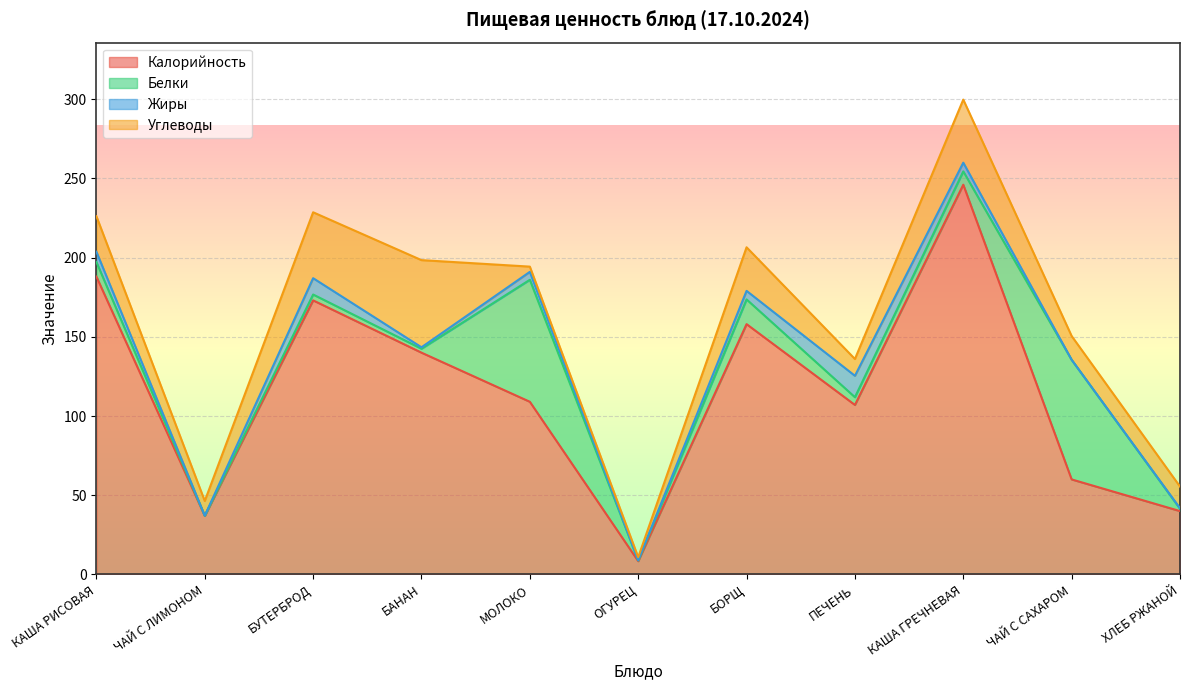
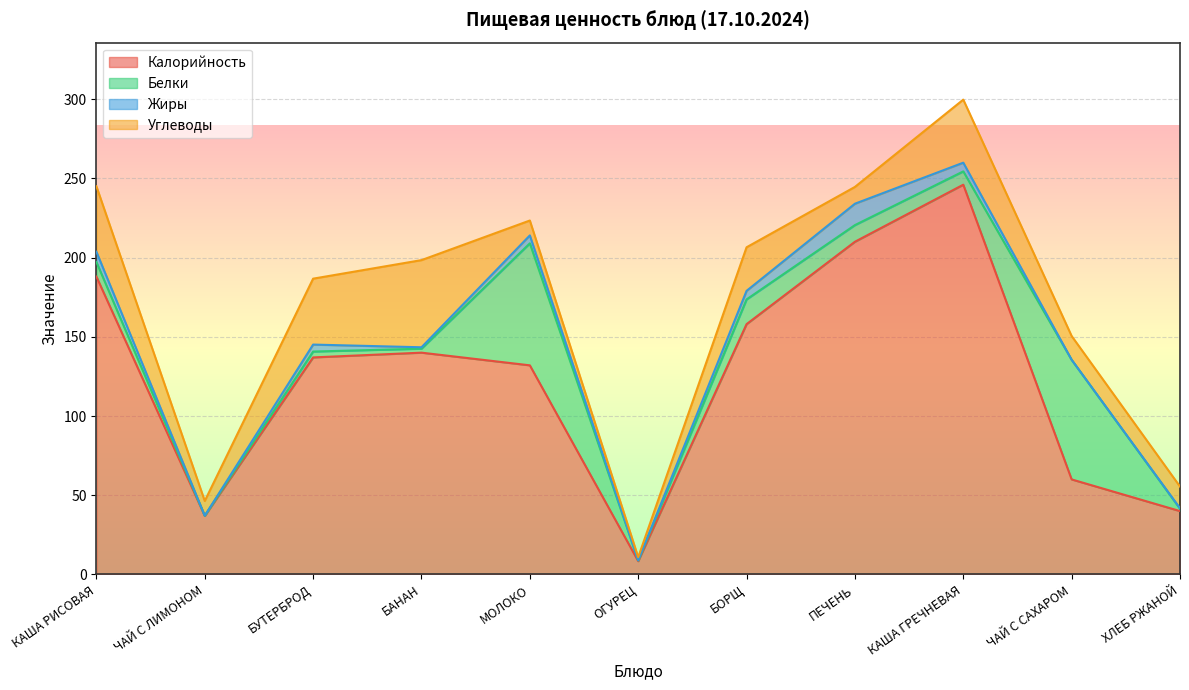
  {
    "Калорийность": {
      "КАША РИСОВАЯ": 188,
-     "БУТЕРБРОД": 173,
+     "БУТЕРБРОД": 137,
      "БАНАН": 140,
-     "МОЛОКО": 109,
+     "МОЛОКО": 132,
      "БОРЩ": 158,
-     "ПЕЧЕНЬ": 107,
+     "ПЕЧЕНЬ": 210,
      "КАША ГРЕЧНЕВАЯ": 246,
      "ЧАЙ С САХАРОМ": 60
    },
    "Белки": {
      "КАША РИСОВАЯ": 9,
      "БУТЕРБРОД": 4,
      "МОЛОКО": 77,
      "БОРЩ": 16,
-     "ПЕЧЕНЬ": 5,
+     "ПЕЧЕНЬ": 11,
      "КАША ГРЕЧНЕВАЯ": 8
    },
    "Жиры": {
      "КАША РИСОВАЯ": 7,
-     "БУТЕРБРОД": 10,
+     "БУТЕРБРОД": 4,
      "МОЛОКО": 5,
      "БОРЩ": 5,
      "ПЕЧЕНЬ": 14,
      "КАША ГРЕЧНЕВАЯ": 5
    },
    "Углеводы": {
-     "КАША РИСОВАЯ": 22,
+     "КАША РИСОВАЯ": 41,
      "ЧАЙ С ЛИМОНОМ": 9,
      "БУТЕРБРОД": 42,
      "БАНАН": 55,
-     "МОЛОКО": 3,
+     "МОЛОКО": 9,
      "ОГУРЕЦ": 2,
      "БОРЩ": 28,
      "ПЕЧЕНЬ": 11,
      "КАША ГРЕЧНЕВАЯ": 40,
      "ЧАЙ С САХАРОМ": 15,
      "ХЛЕБ РЖАНОЙ": 14
    }
  }
